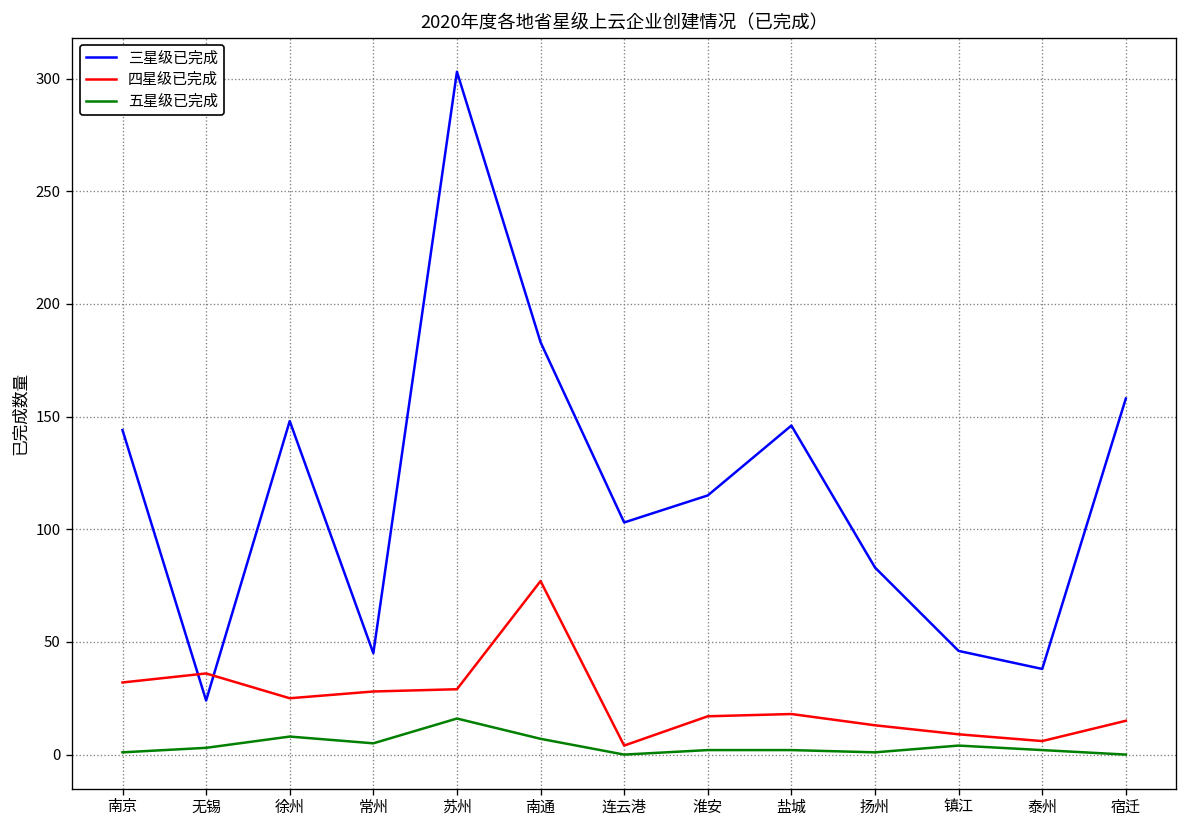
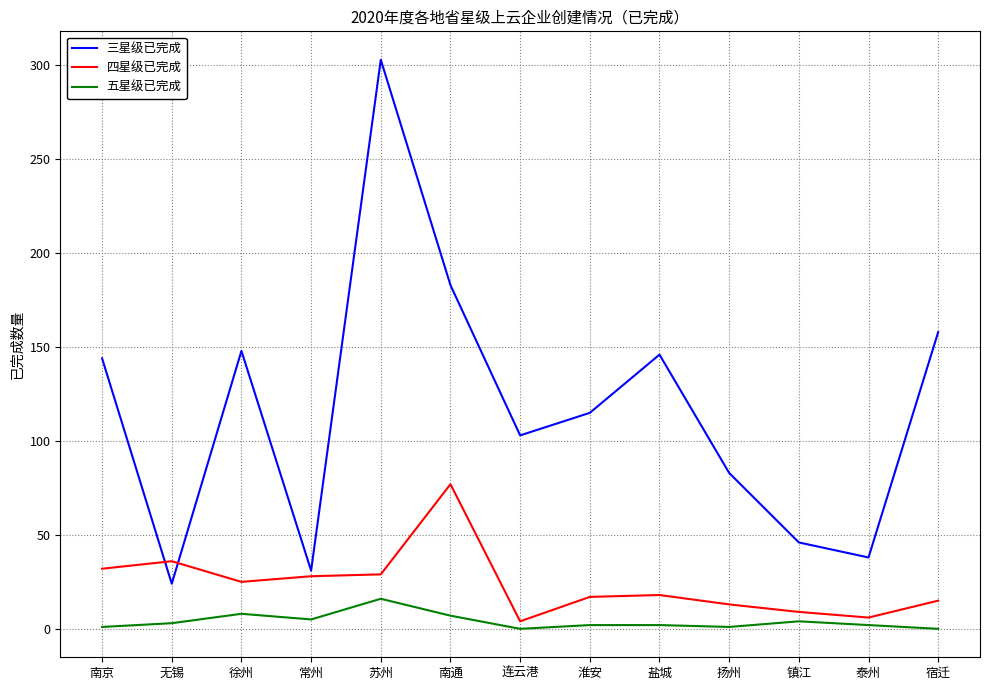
  {
    "三星级已完成": {
      "南京": 144,
      "无锡": 24,
      "徐州": 148,
-     "常州": 45,
+     "常州": 31,
      "苏州": 303,
      "南通": 183,
      "连云港": 103,
      "淮安": 115,
      "盐城": 146,
      "扬州": 83,
      "镇江": 46,
      "泰州": 38,
      "宿迁": 158
    },
    "四星级已完成": {
      "南京": 32,
      "无锡": 36,
      "徐州": 25,
      "常州": 28,
      "苏州": 29,
      "南通": 77,
      "连云港": 4,
      "淮安": 17,
      "盐城": 18,
      "扬州": 13,
      "镇江": 9,
      "泰州": 6,
      "宿迁": 15
    },
    "五星级已完成": {
      "南京": 1,
      "无锡": 3,
      "徐州": 8,
      "常州": 5,
      "苏州": 16,
      "南通": 7,
      "连云港": 0,
      "淮安": 2,
      "盐城": 2,
      "扬州": 1,
      "镇江": 4,
      "泰州": 2,
      "宿迁": 0
    }
  }
